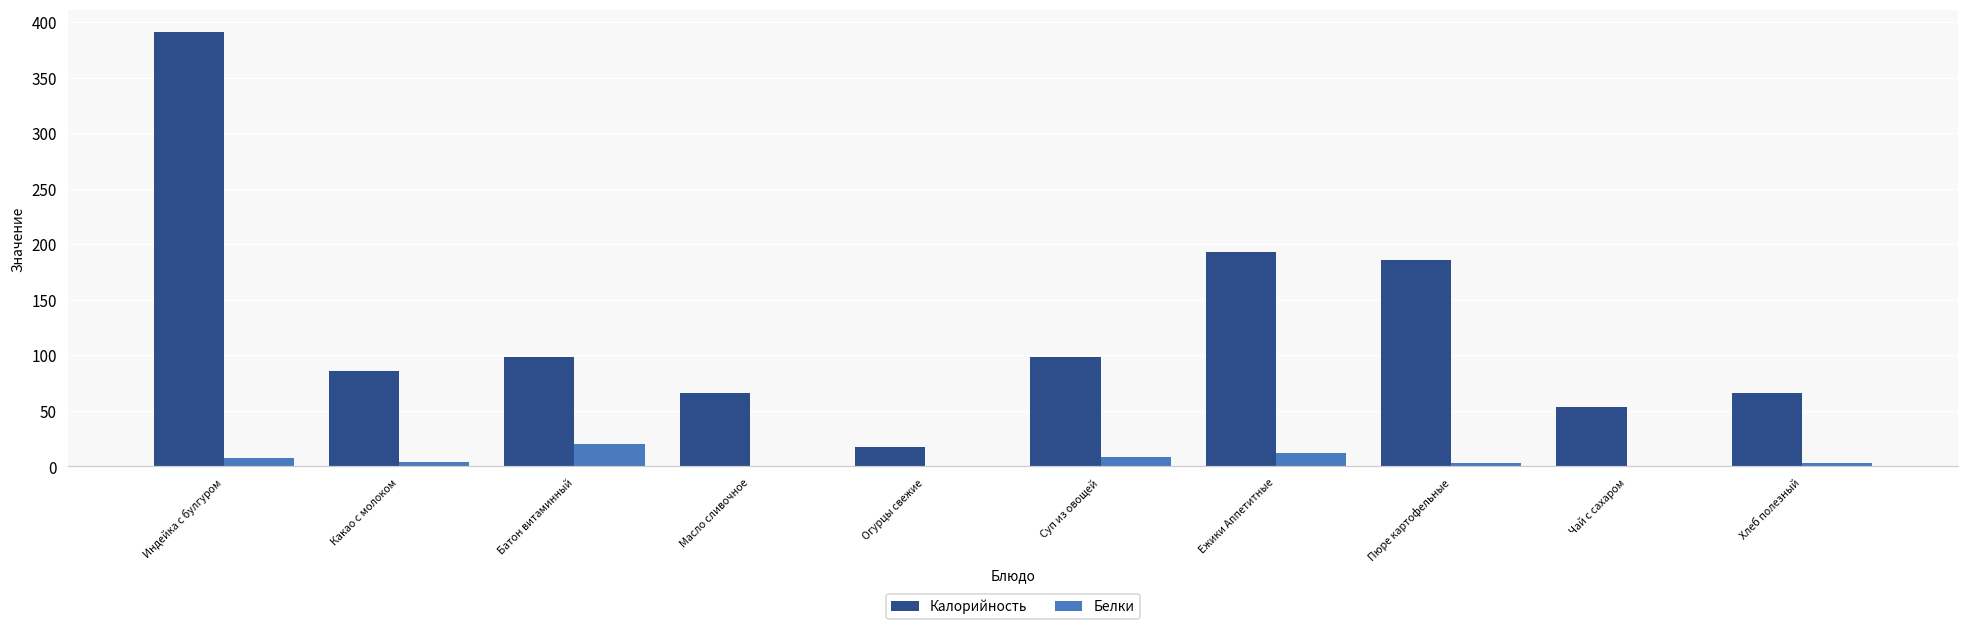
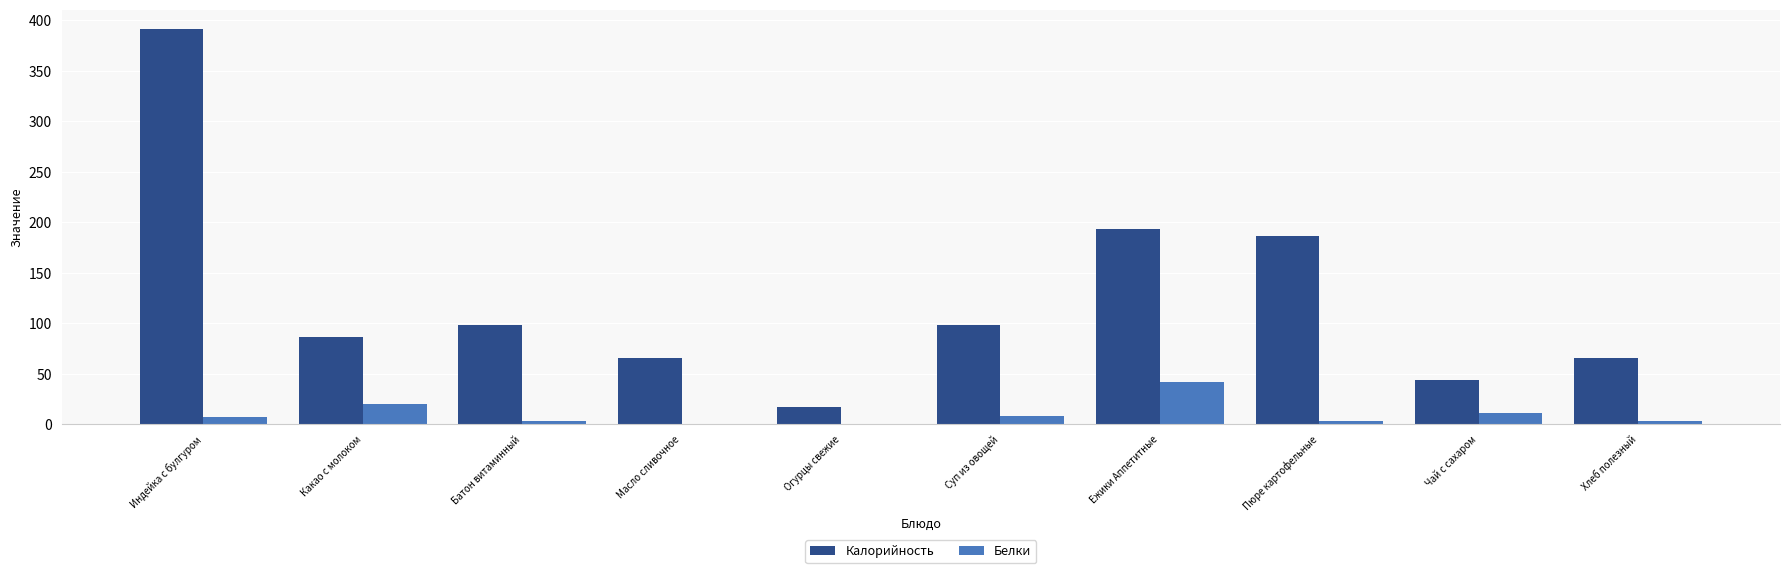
  {
    "Калорийность": {
      "Индейка с булгуром": 391,
      "Какао с молоком": 86,
      "Батон витаминный": 98,
      "Масло сливочное": 66,
      "Огурцы свежие": 17,
      "Суп из овощей": 98,
      "Ежики Аппетитные": 193,
      "Пюре картофельные": 186,
-     "Чай с сахаром": 53,
+     "Чай с сахаром": 44,
      "Хлеб полезный": 66
    },
    "Белки": {
      "Индейка с булгуром": 7,
-     "Какао с молоком": 4,
-     "Батон витаминный": 21,
+     "Какао с молоком": 20,
+     "Батон витаминный": 3,
      "Суп из овощей": 8,
-     "Ежики Аппетитные": 12,
+     "Ежики Аппетитные": 42,
      "Пюре картофельные": 3,
-     "Чай с сахаром": 0,
+     "Чай с сахаром": 11,
      "Хлеб полезный": 3
    }
  }
